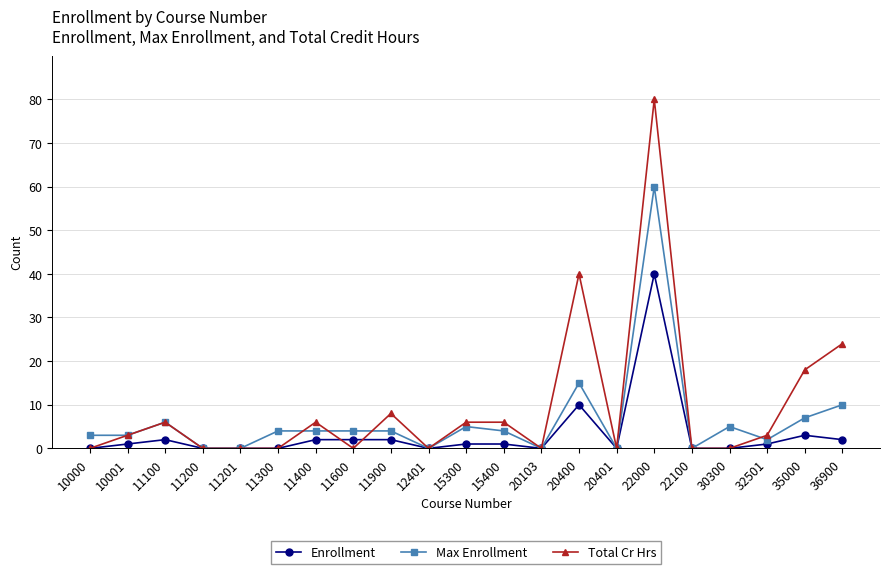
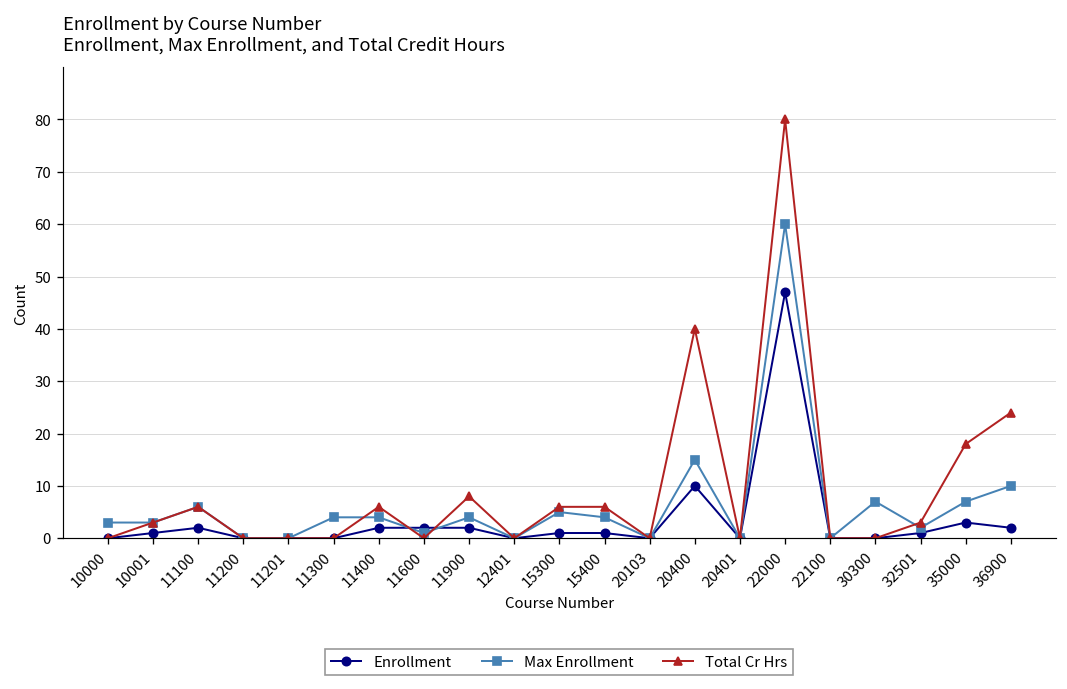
  {
    "Enrollment": {
      "10001": 1,
      "11100": 2,
      "11400": 2,
      "11600": 2,
      "11900": 2,
      "15300": 1,
      "15400": 1,
      "20400": 10,
-     "22000": 40,
+     "22000": 47,
      "32501": 1,
      "35000": 3,
      "36900": 2
    },
    "Max Enrollment": {
      "10000": 3,
      "11300": 4,
      "11400": 4,
-     "11600": 4,
+     "11600": 1,
      "11900": 4,
      "15300": 5,
      "15400": 4,
      "20400": 15,
      "22000": 60,
-     "30300": 5,
+     "30300": 7,
      "32501": 2,
      "35000": 7,
      "36900": 10
    },
    "Total Cr Hrs": {
      "11400": 6,
      "11600": 0,
      "11900": 8,
      "15300": 6,
      "15400": 6,
      "20400": 40,
      "22000": 80,
      "32501": 3,
      "35000": 18,
      "36900": 24
    }
  }
